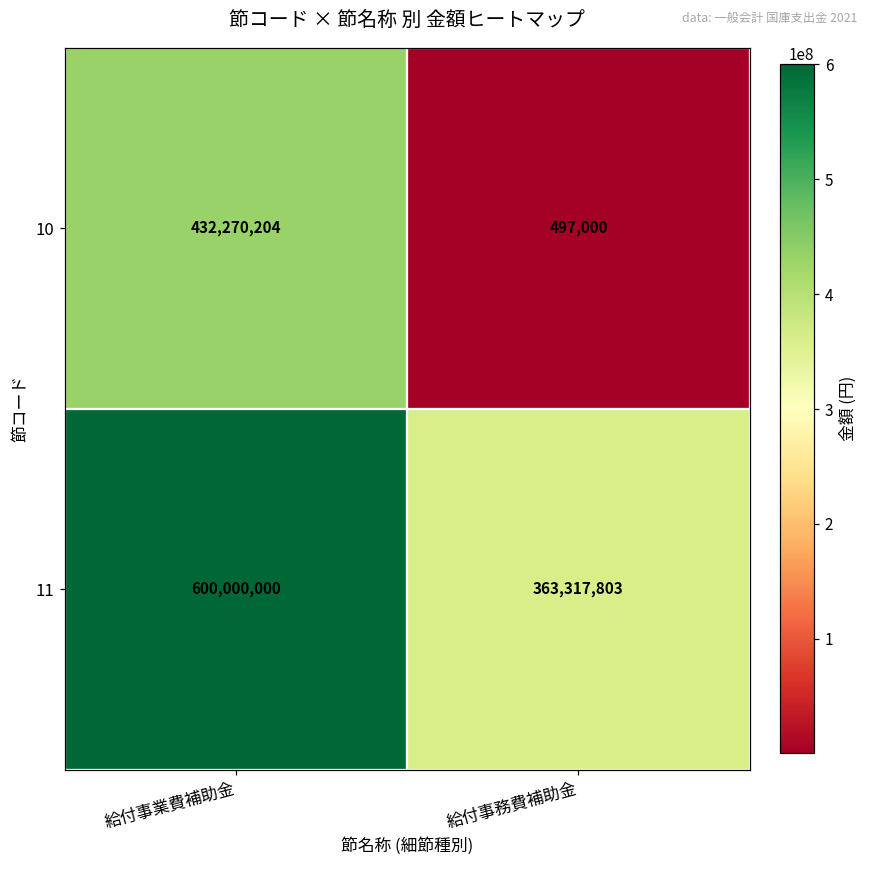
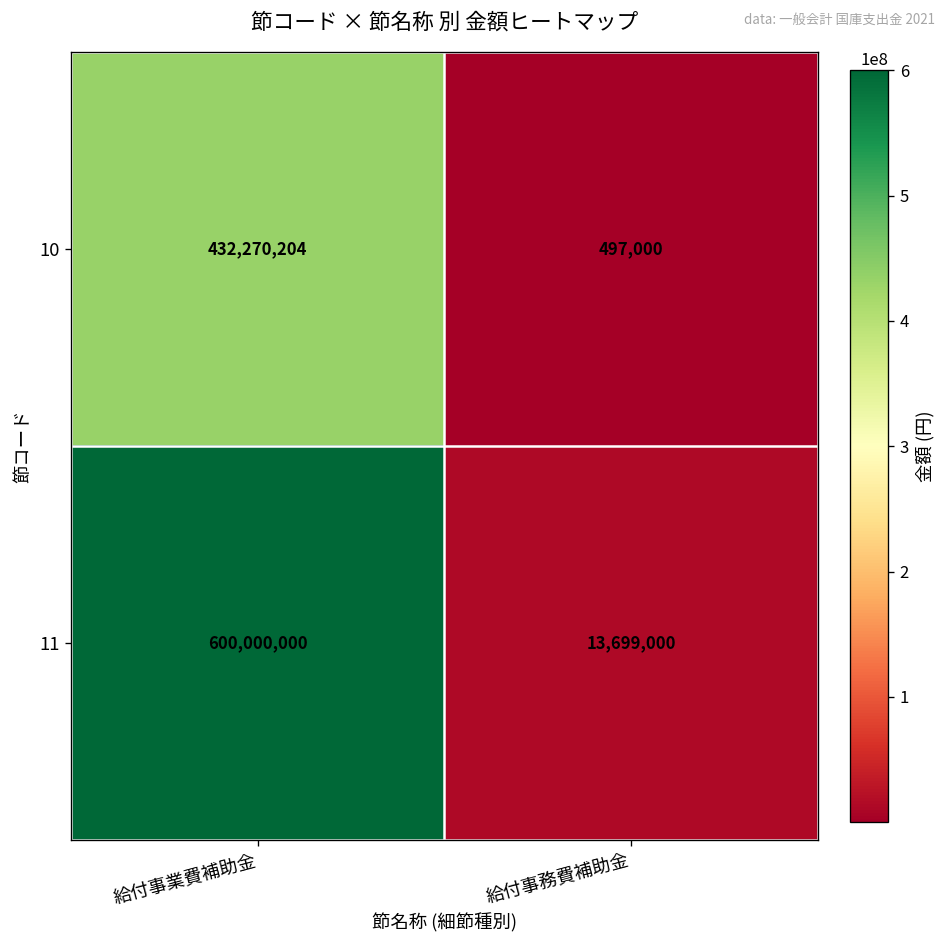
  {
    "10": {
      "給付事業費補助金": "432,270,204",
      "給付事務費補助金": "497,000"
    },
    "11": {
      "給付事業費補助金": "600,000,000",
-     "給付事務費補助金": "363,317,803"
+     "給付事務費補助金": "13,699,000"
    }
  }
